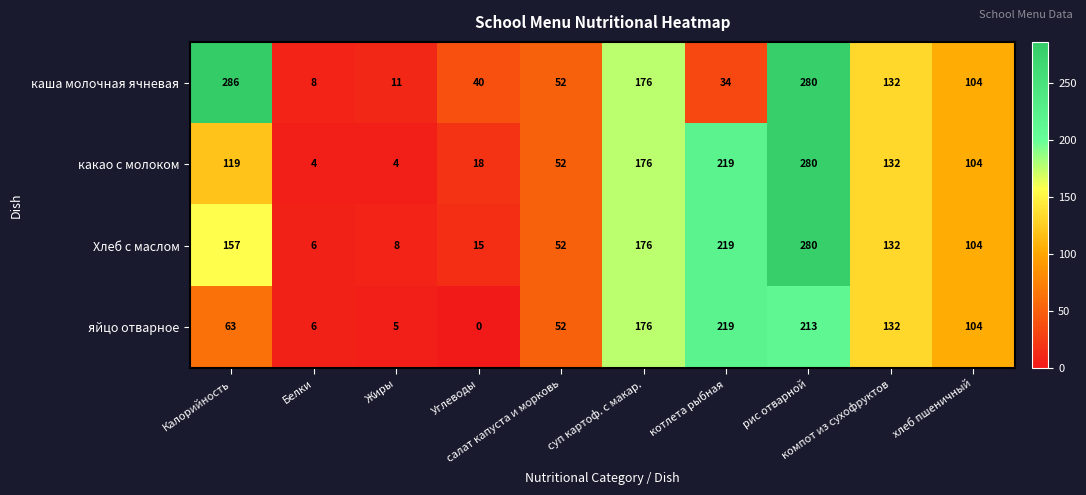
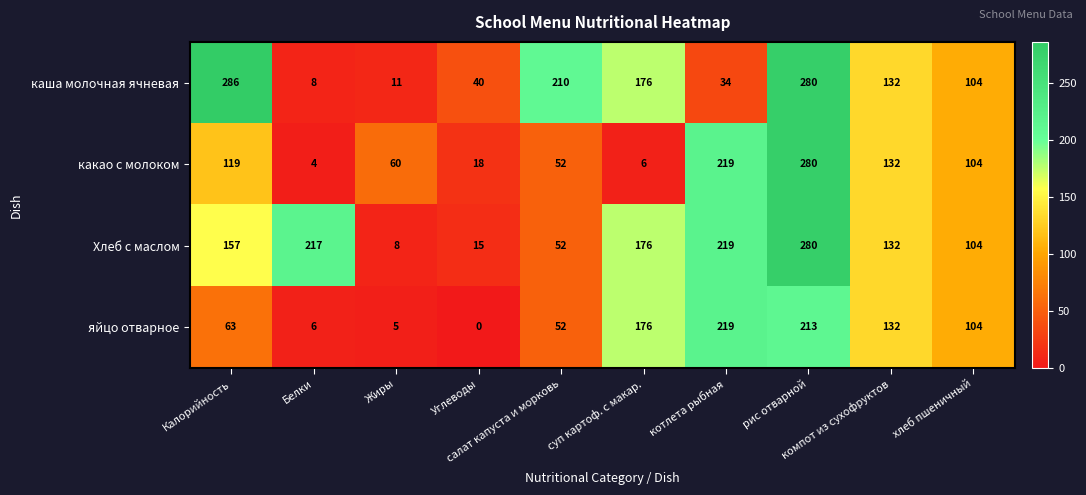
  {
    "каша молочная ячневая": {
      "Калорийность": 286,
      "Белки": 8,
      "Жиры": 11,
      "Углеводы": 40,
-     "салат капуста и морковь": 52,
+     "салат капуста и морковь": 210,
      "суп картоф. с макар.": 176,
      "котлета рыбная": 34,
      "рис отварной": 280,
      "компот из сухофруктов": 132,
      "хлеб пшеничный": 104
    },
    "какао с молоком": {
      "Калорийность": 119,
      "Белки": 4,
-     "Жиры": 4,
+     "Жиры": 60,
      "Углеводы": 18,
      "салат капуста и морковь": 52,
-     "суп картоф. с макар.": 176,
+     "суп картоф. с макар.": 6,
      "котлета рыбная": 219,
      "рис отварной": 280,
      "компот из сухофруктов": 132,
      "хлеб пшеничный": 104
    },
    "Хлеб с маслом": {
      "Калорийность": 157,
-     "Белки": 6,
+     "Белки": 217,
      "Жиры": 8,
      "Углеводы": 15,
      "салат капуста и морковь": 52,
      "суп картоф. с макар.": 176,
      "котлета рыбная": 219,
      "рис отварной": 280,
      "компот из сухофруктов": 132,
      "хлеб пшеничный": 104
    },
    "яйцо отварное": {
      "Калорийность": 63,
      "Белки": 6,
      "Жиры": 5,
      "Углеводы": 0,
      "салат капуста и морковь": 52,
      "суп картоф. с макар.": 176,
      "котлета рыбная": 219,
      "рис отварной": 213,
      "компот из сухофруктов": 132,
      "хлеб пшеничный": 104
    }
  }
